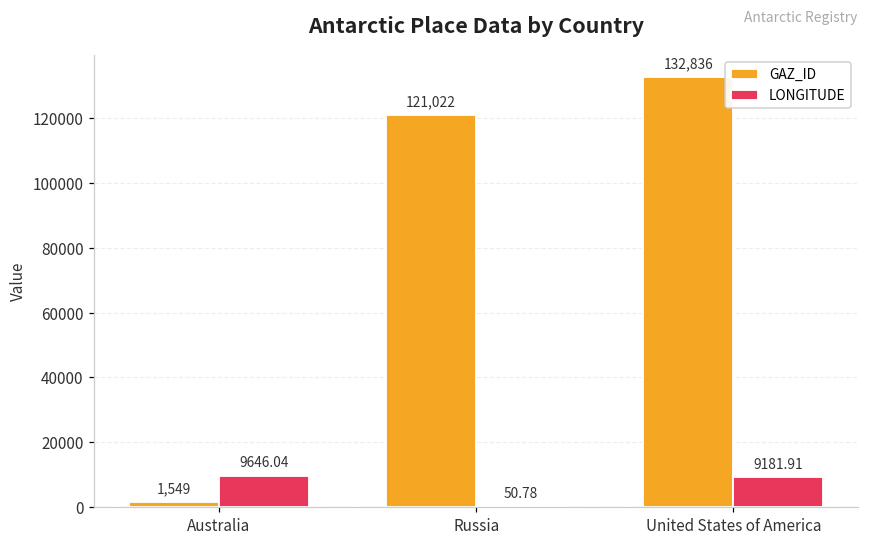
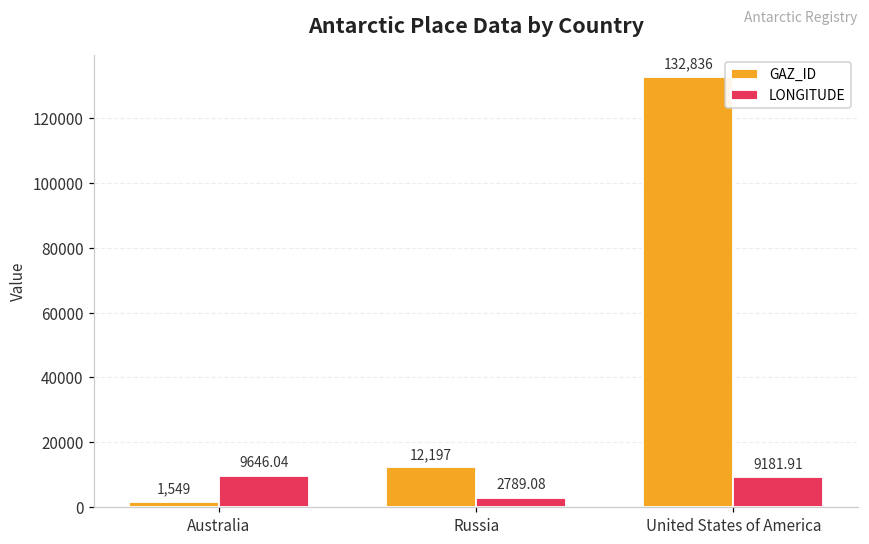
  {
    "GAZ_ID": {
      "Australia": "1,549",
-     "Russia": "121,022",
+     "Russia": "12,197",
      "United States of America": "132,836"
    },
    "LONGITUDE": {
      "Australia": "9646.04",
-     "Russia": "50.78",
+     "Russia": "2789.08",
      "United States of America": "9181.91"
    }
  }
